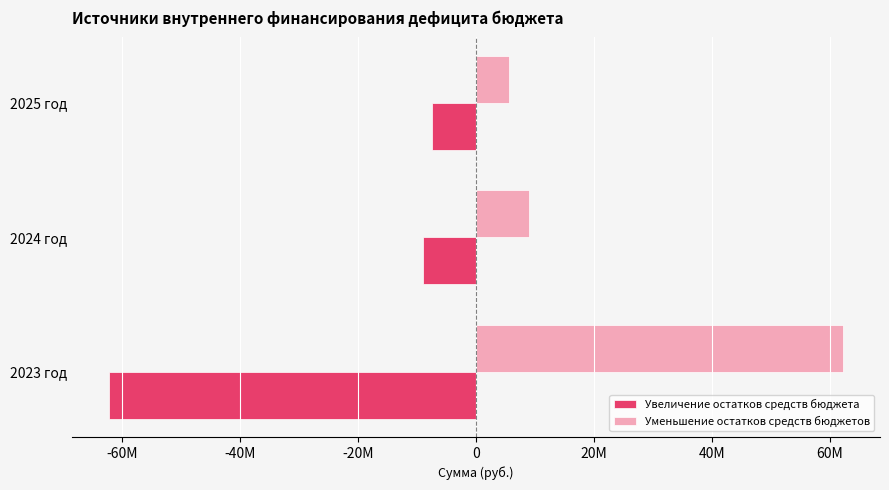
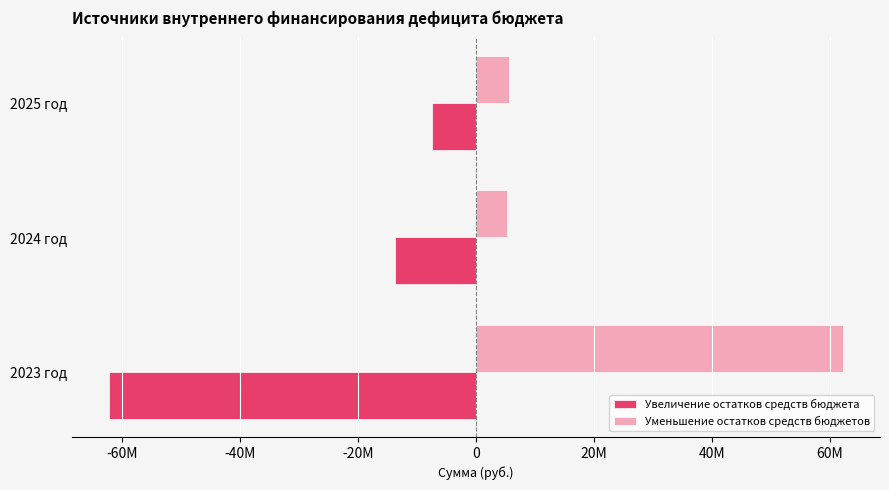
  {
    "Увеличение остатков средств бюджета": {
      "2025 год": -7000000,
-     "2024 год": -9000000,
+     "2024 год": -14000000,
      "2023 год": -62000000
    },
    "Уменьшение остатков средств бюджетов": {
      "2025 год": 6000000,
-     "2024 год": 9000000,
+     "2024 год": 5000000,
      "2023 год": 62000000
    }
  }
